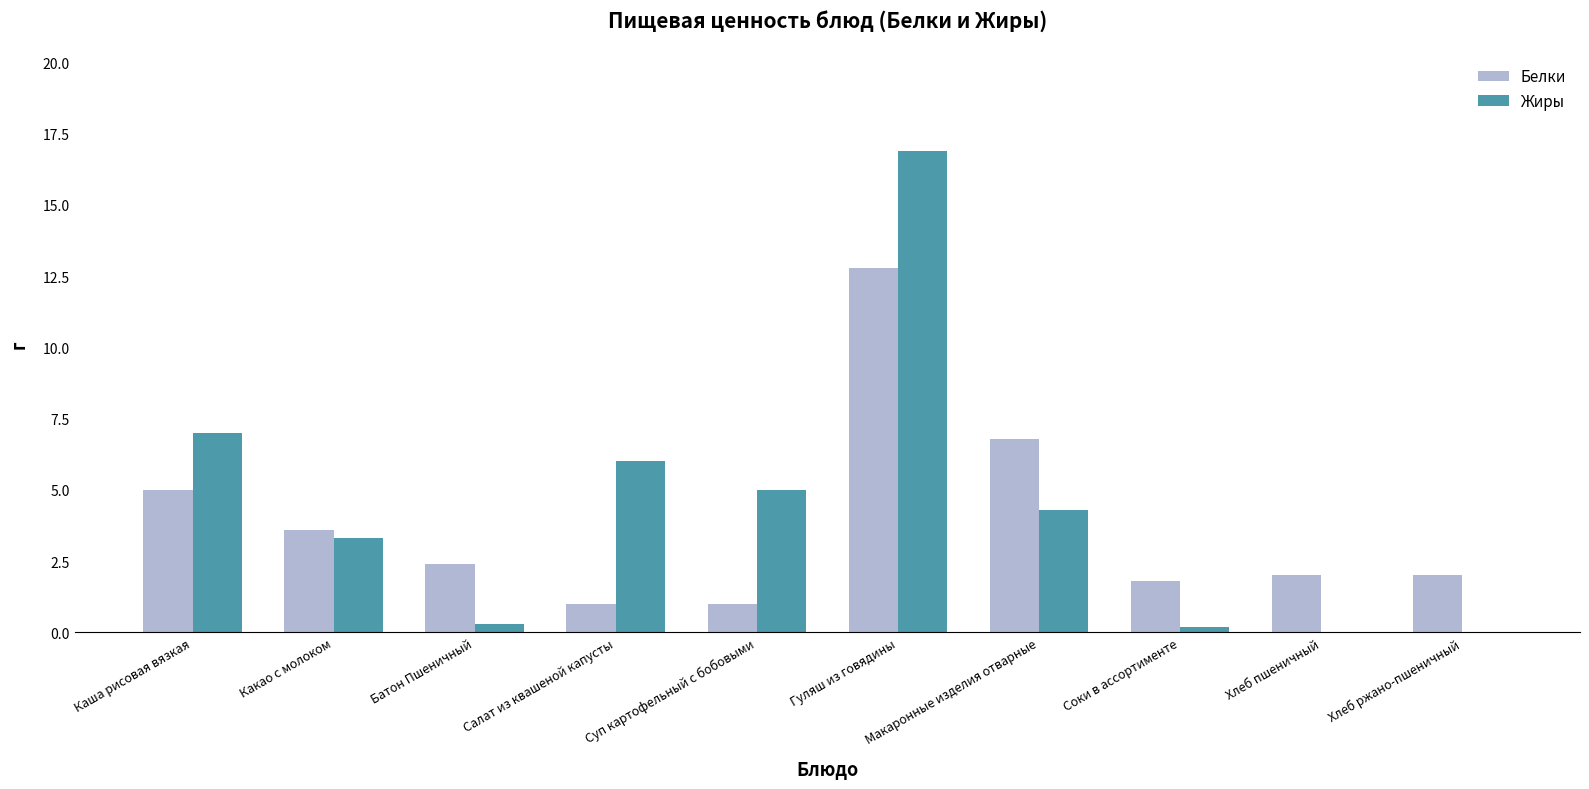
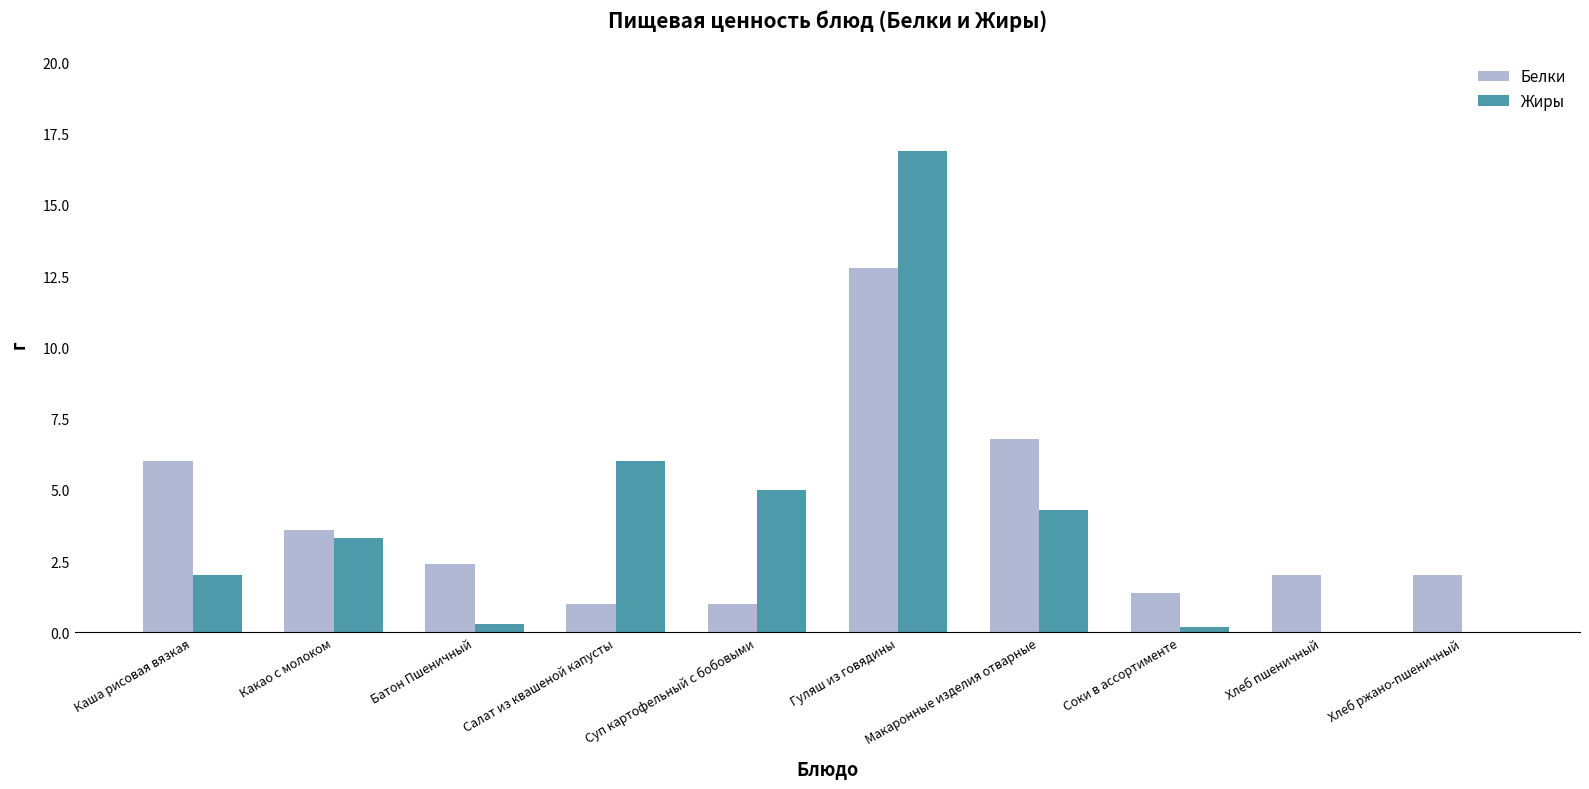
  {
    "Белки": {
-     "Каша рисовая вязкая": 5,
+     "Каша рисовая вязкая": 6,
      "Какао с молоком": 3.6,
      "Батон Пшеничный": 2.4,
      "Салат из квашеной капусты": 1.0,
      "Суп картофельный с бобовыми": 1.0,
      "Гуляш из говядины": 12.8,
      "Макаронные изделия отварные": 6.8,
-     "Соки в ассортименте": 1.8,
+     "Соки в ассортименте": 1.4,
      "Хлеб пшеничный": 2.0,
      "Хлеб ржано-пшеничный": 2.0
    },
    "Жиры": {
-     "Каша рисовая вязкая": 7,
+     "Каша рисовая вязкая": 2,
      "Какао с молоком": 3.3,
      "Батон Пшеничный": 0.3,
      "Салат из квашеной капусты": 6,
      "Суп картофельный с бобовыми": 5,
      "Гуляш из говядины": 16.9,
      "Макаронные изделия отварные": 4.3,
      "Соки в ассортименте": 0.2,
      "Хлеб пшеничный": 0,
      "Хлеб ржано-пшеничный": 0
    }
  }
